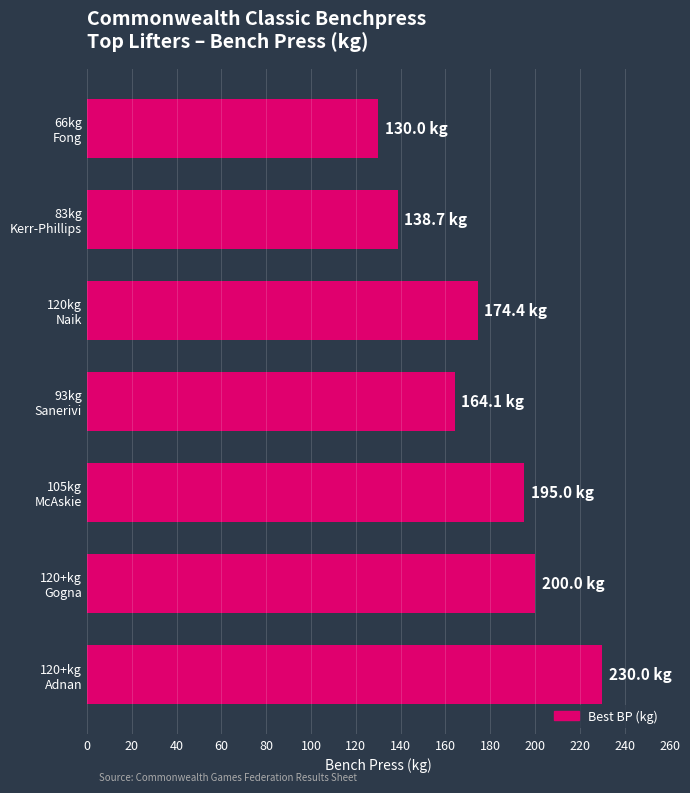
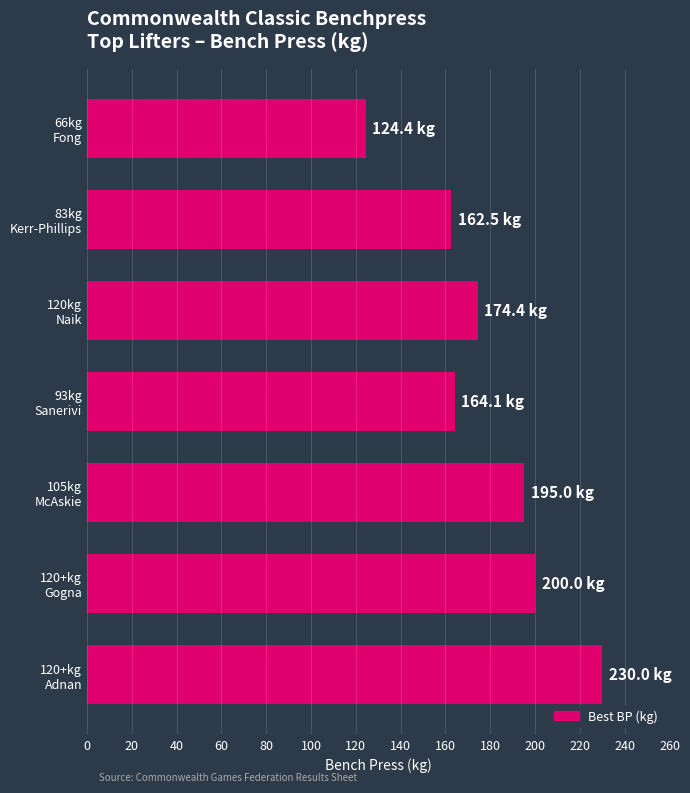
  {
-   "66kg Fong": 130.0,
-   "83kg Kerr-Phillips": 138.7,
+   "66kg Fong": 124.4,
+   "83kg Kerr-Phillips": 162.5,
    "120kg Naik": 174.4,
    "93kg Sanerivi": 164.1,
    "105kg McAskie": 195.0,
    "120+kg Gogna": 200.0,
    "120+kg Adnan": 230.0
  }
